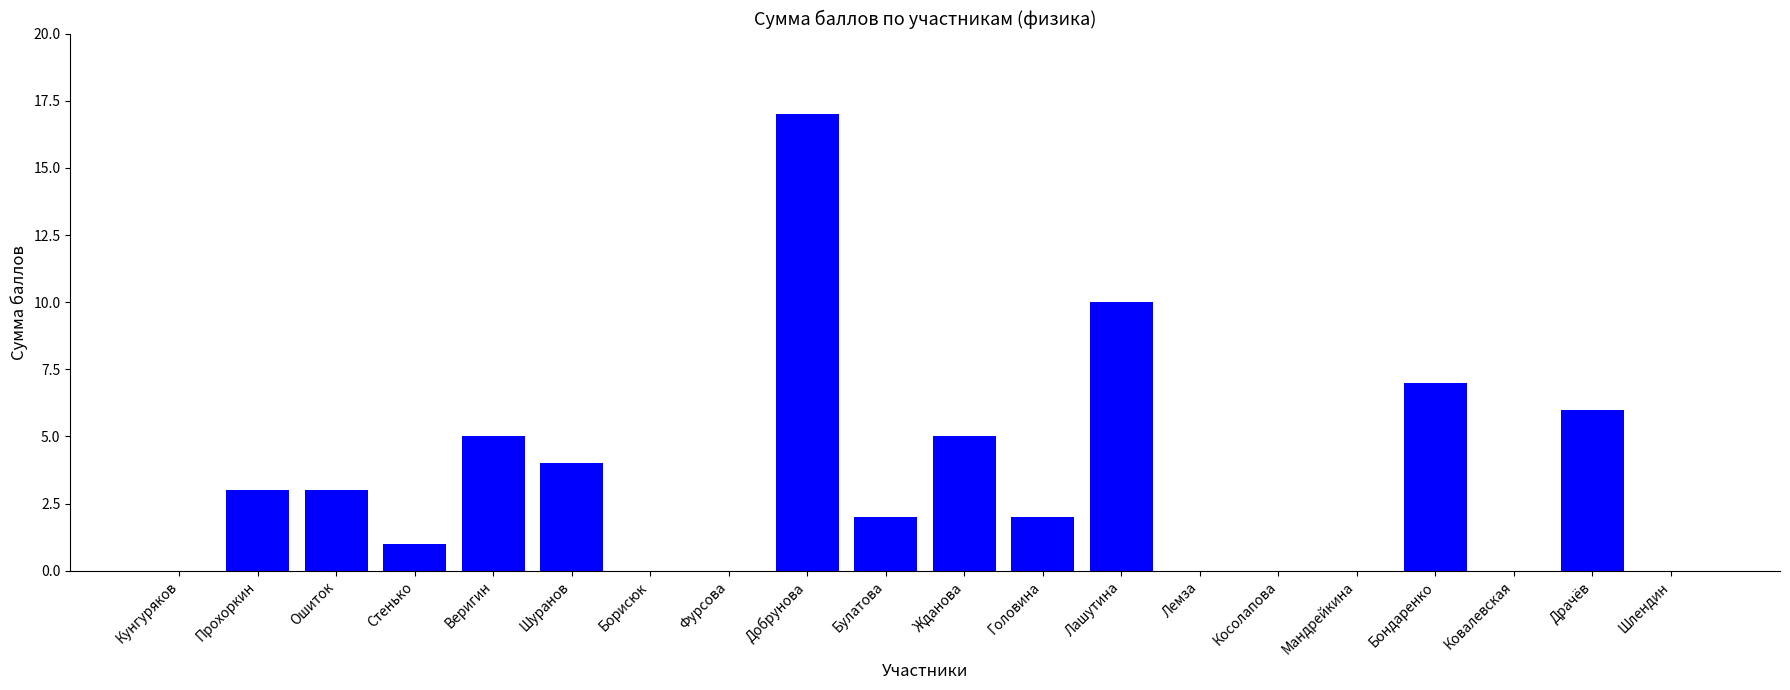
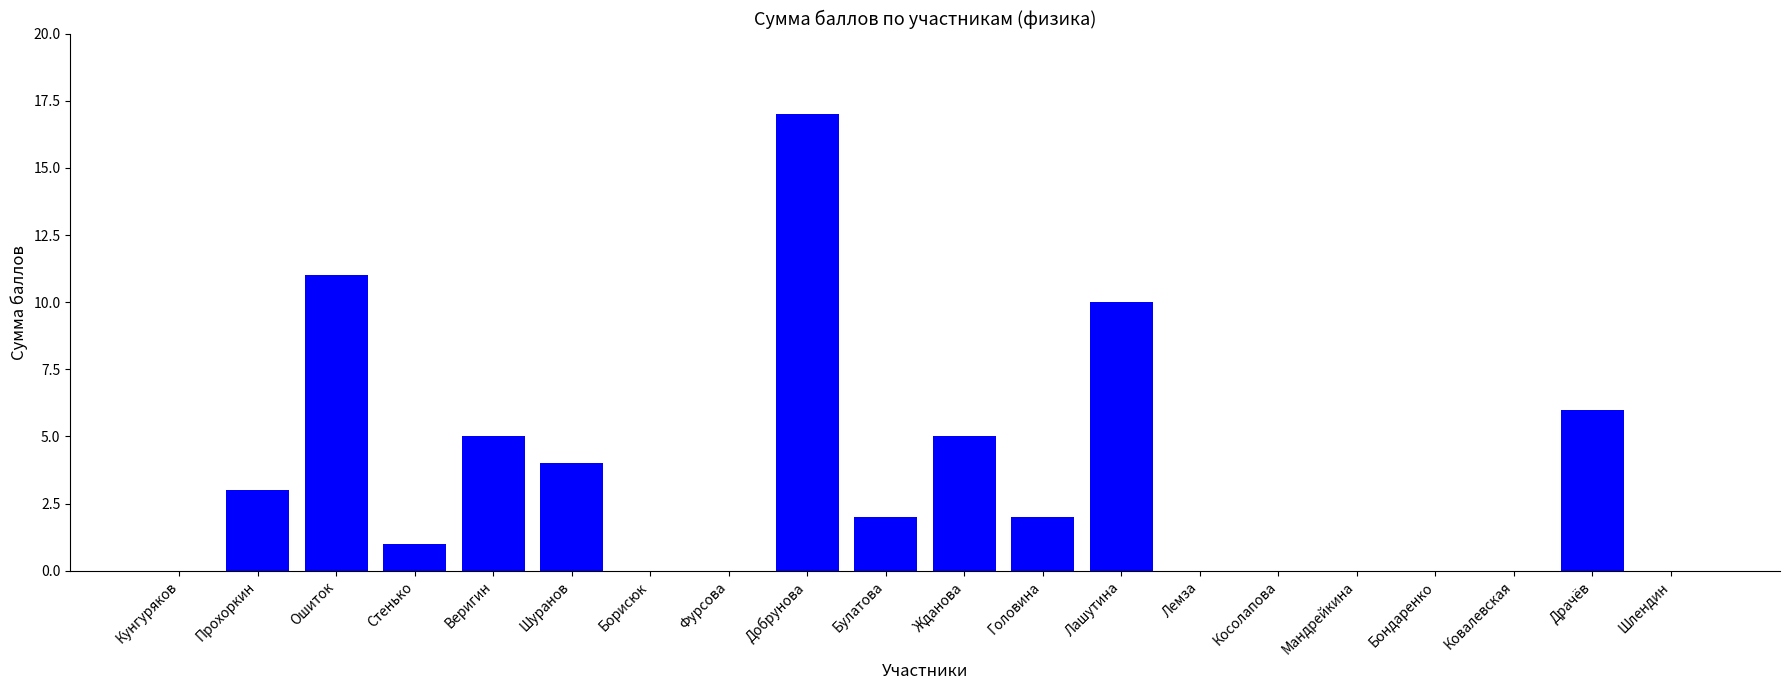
  {
    "Кунгуряков": 0,
    "Прохоркин": 3,
-   "Ошиток": 3,
+   "Ошиток": 11,
    "Стенько": 1,
    "Веригин": 5,
    "Шуранов": 4,
    "Борисюк": 0,
    "Фурсова": 0,
    "Добрунова": 17,
    "Булатова": 2,
    "Жданова": 5,
    "Головина": 2,
    "Лашутина": 10,
    "Лемза": 0,
    "Косолапова": 0,
    "Мандрейкина": 0,
-   "Бондаренко": 7,
+   "Бондаренко": 0,
    "Ковалевская": 0,
    "Драчёв": 6,
    "Шлендин": 0
  }
